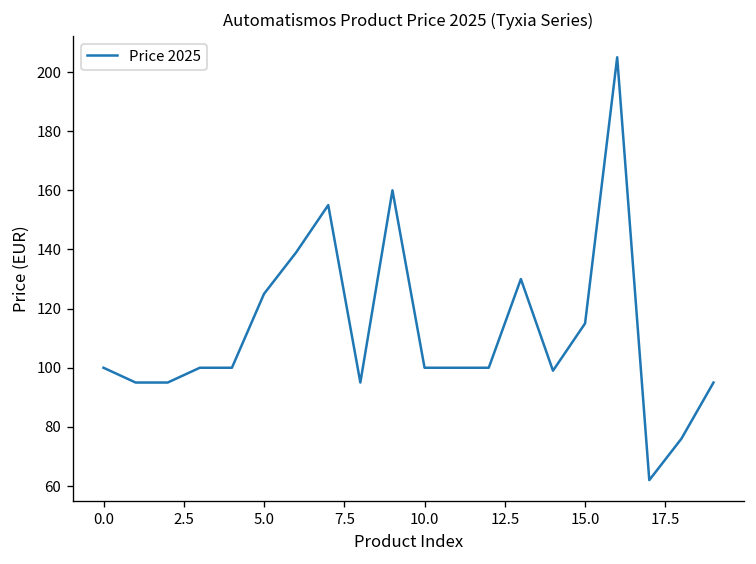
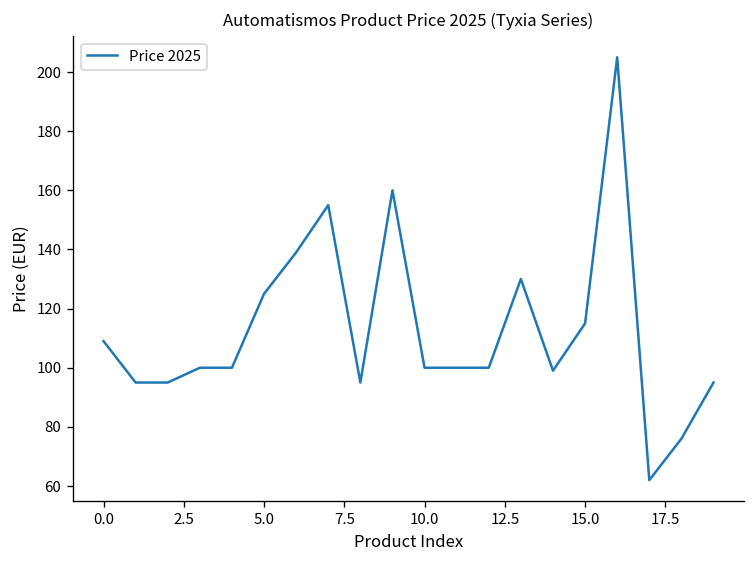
  {
-   "0.0": 100,
+   "0.0": 109,
    "5.0": 125,
    "10.0": 100,
    "15.0": 115
  }
